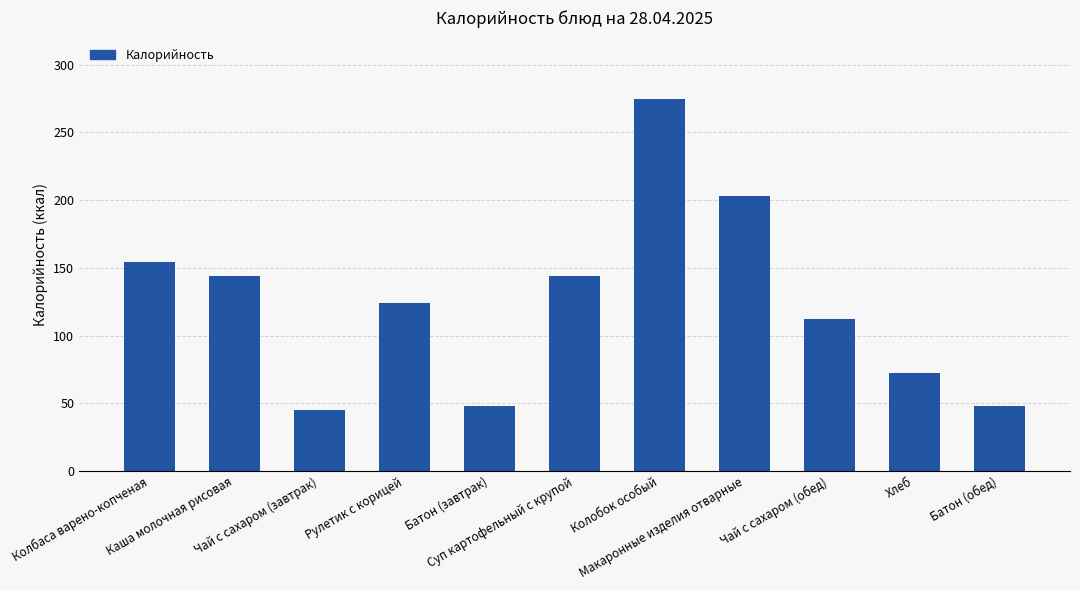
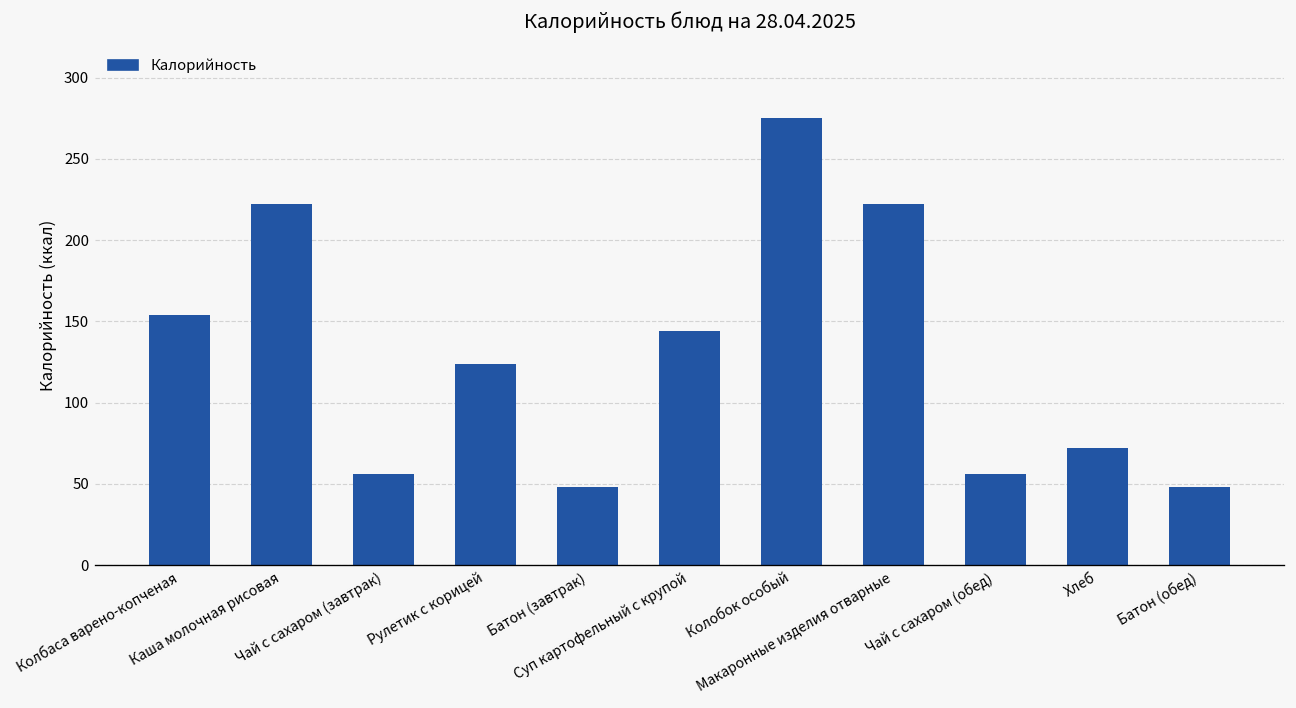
  {
    "Колбаса варено-копченая": 154,
-   "Каша молочная рисовая": 144,
-   "Чай с сахаром (завтрак)": 45,
+   "Каша молочная рисовая": 222,
+   "Чай с сахаром (завтрак)": 56,
    "Рулетик с корицей": 124,
    "Батон (завтрак)": 48,
    "Суп картофельный с крупой": 144,
    "Колобок особый": 275,
-   "Макаронные изделия отварные": 203,
-   "Чай с сахаром (обед)": 112,
+   "Макаронные изделия отварные": 222,
+   "Чай с сахаром (обед)": 56,
    "Хлеб": 72,
    "Батон (обед)": 48
  }
